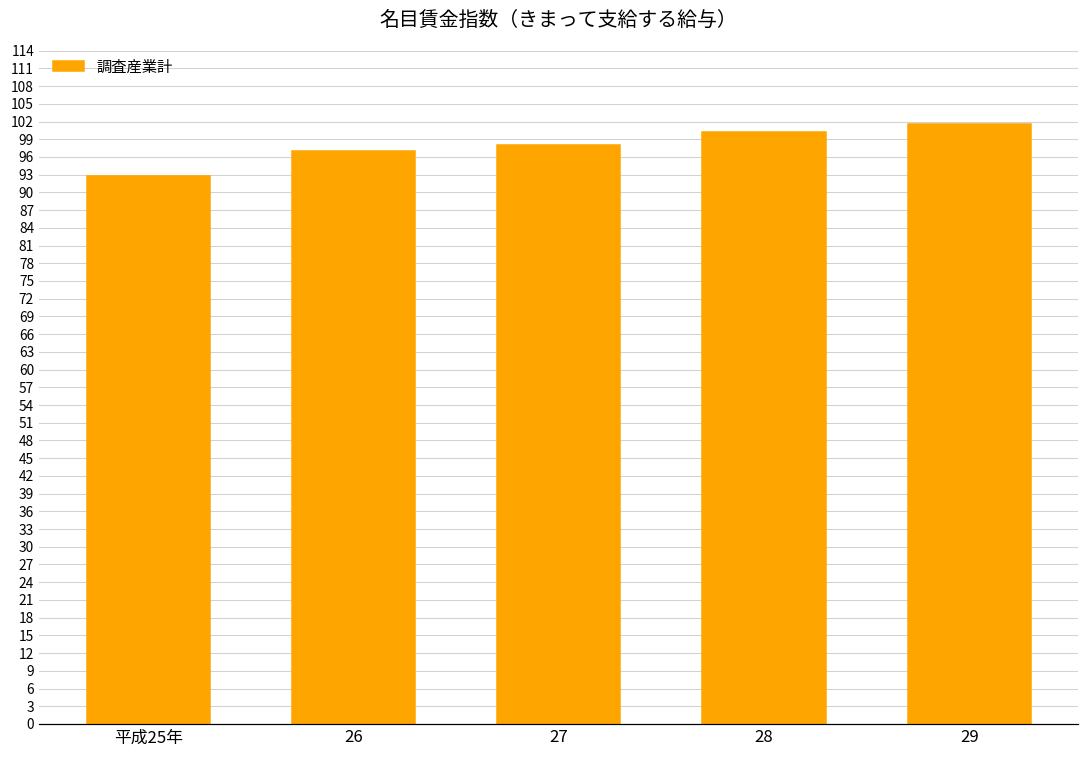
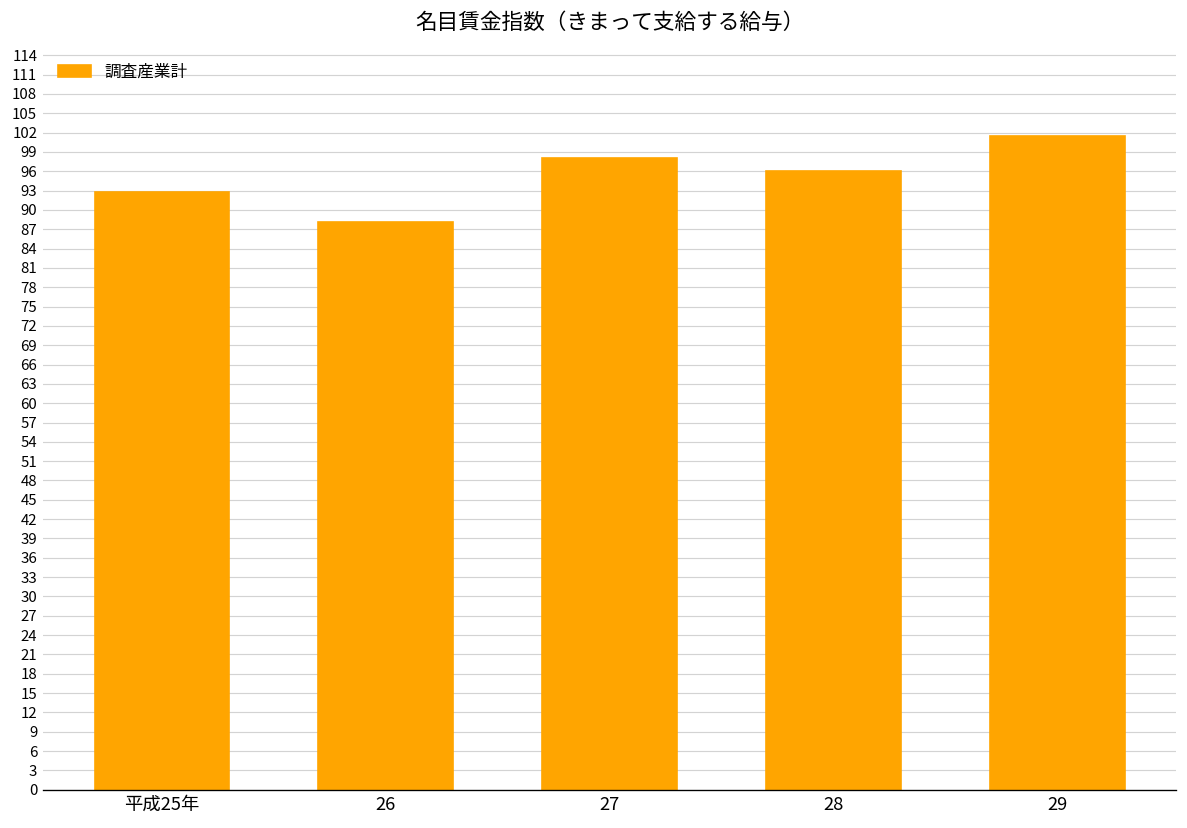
  {
    "平成25年": 93,
-   "26": 97,
+   "26": 88,
    "27": 98,
-   "28": 100,
+   "28": 96,
    "29": 102
  }
